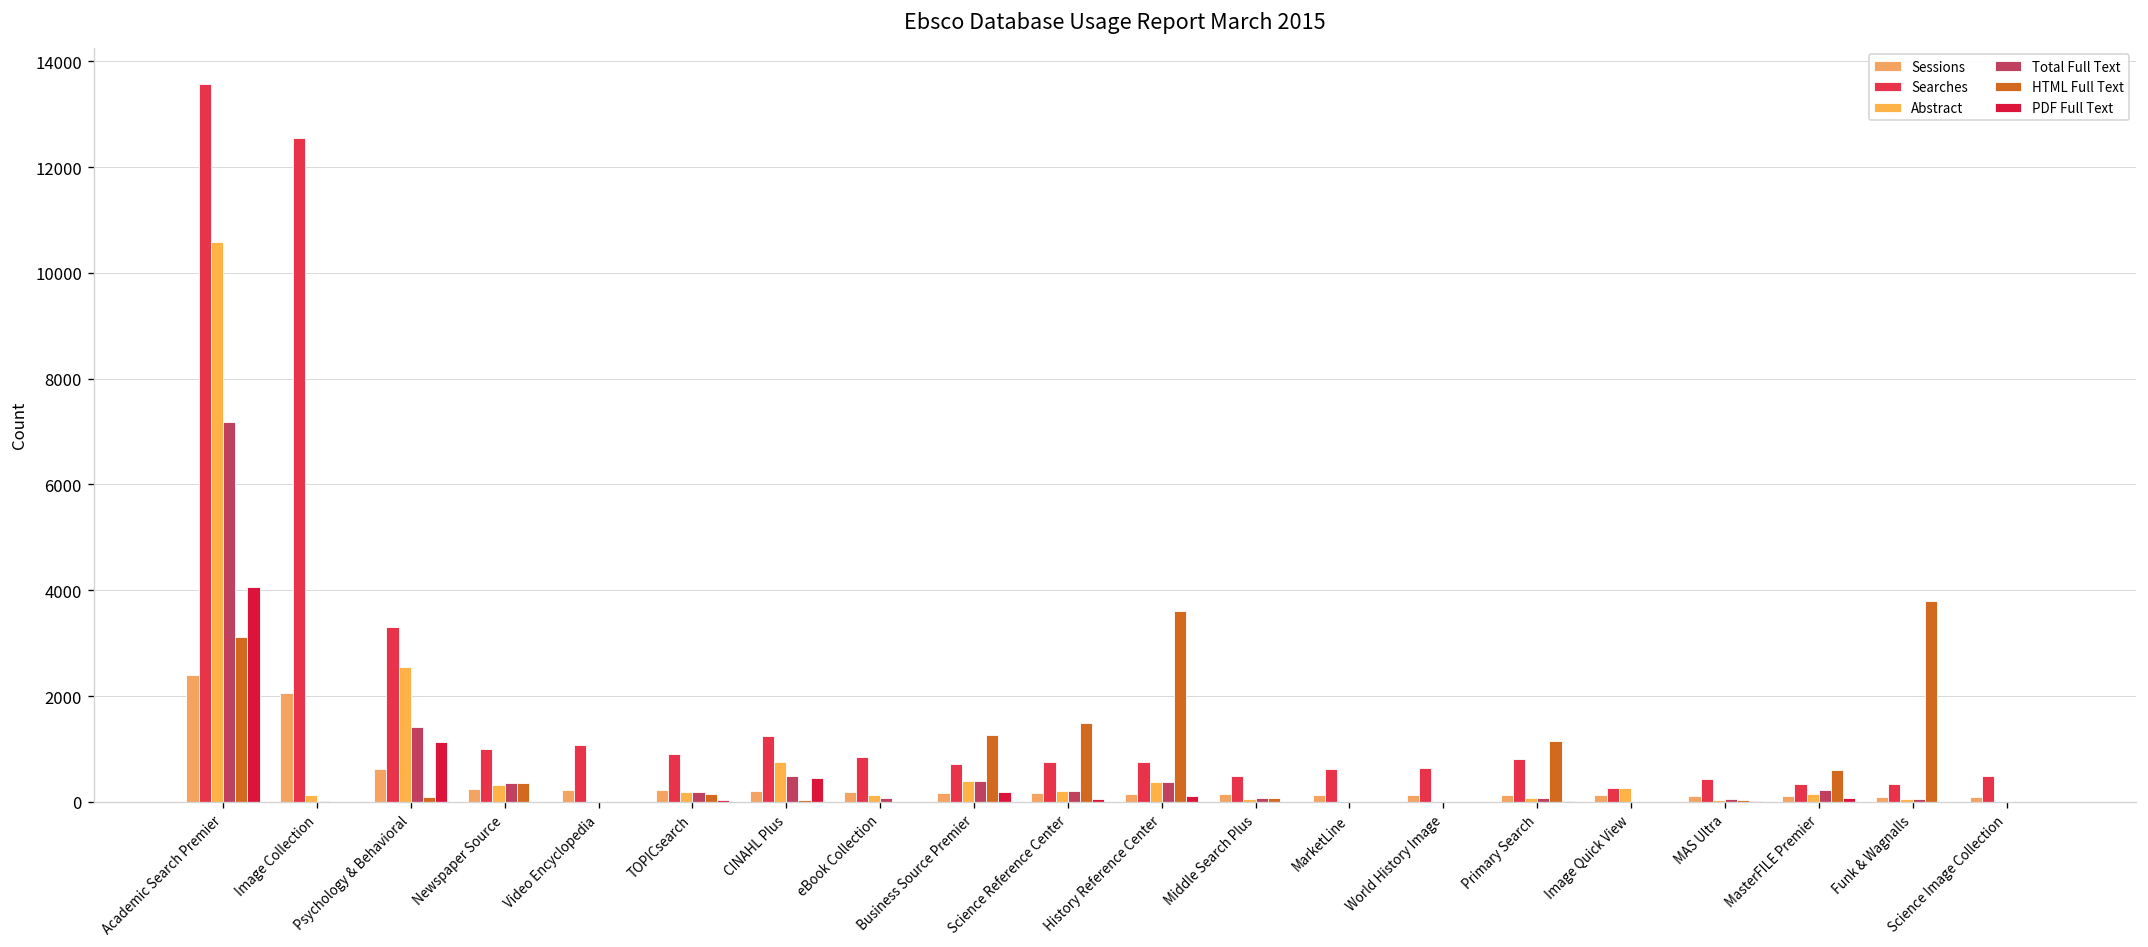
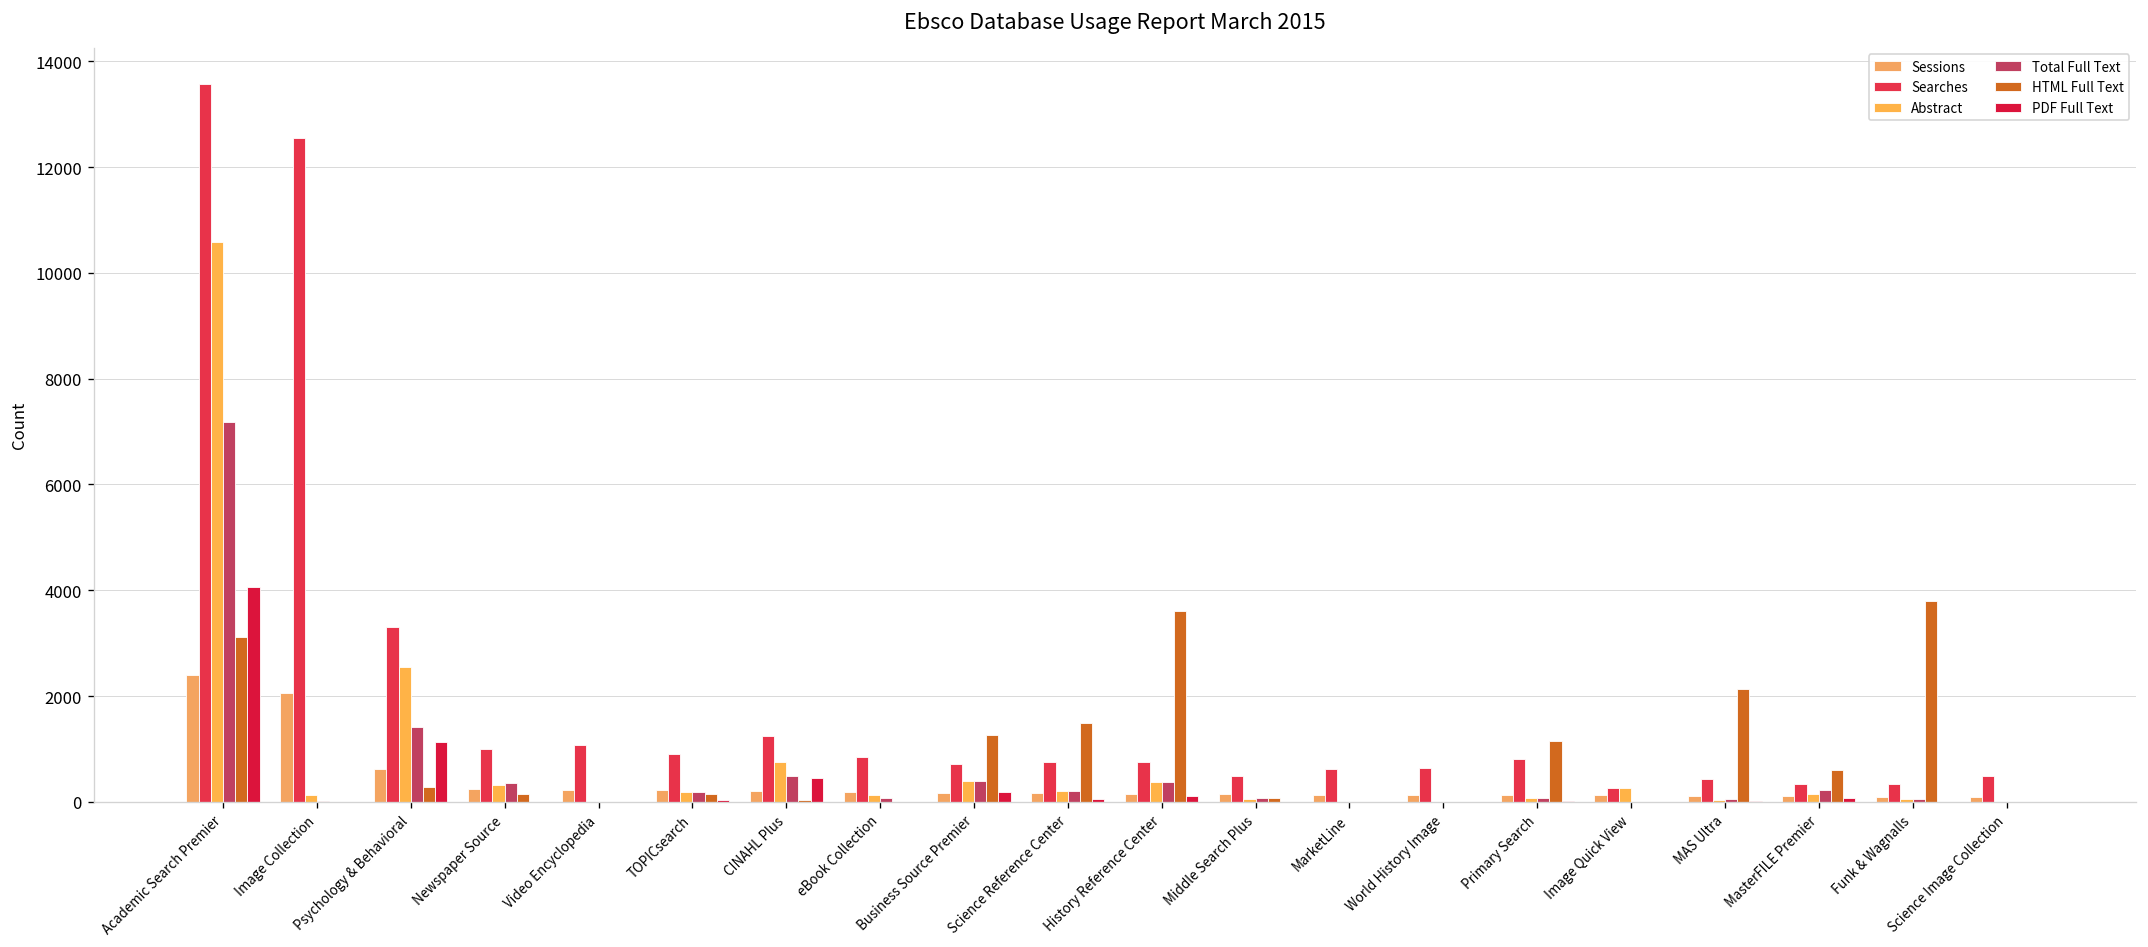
  {
    "HTML Full Text": {
      "Academic Search Premier": 3100,
      "Image Collection": 0,
-     "Psychology & Behavioral": 100,
-     "Newspaper Source": 400,
+     "Psychology & Behavioral": 300,
+     "Newspaper Source": 100,
      "Video Encyclopedia": 0,
      "TOPICsearch": 100,
      "eBook Collection": 0,
      "Business Source Premier": 1300,
      "Science Reference Center": 1500,
      "History Reference Center": 3600,
      "Middle Search Plus": 100,
      "MarketLine": 0,
      "World History Image": 0,
      "Primary Search": 1100,
      "Image Quick View": 0,
-     "MAS Ultra": 0,
+     "MAS Ultra": 2100,
      "MasterFILE Premier": 600,
      "Funk & Wagnalls": 3800,
      "Science Image Collection": 0
    }
  }
